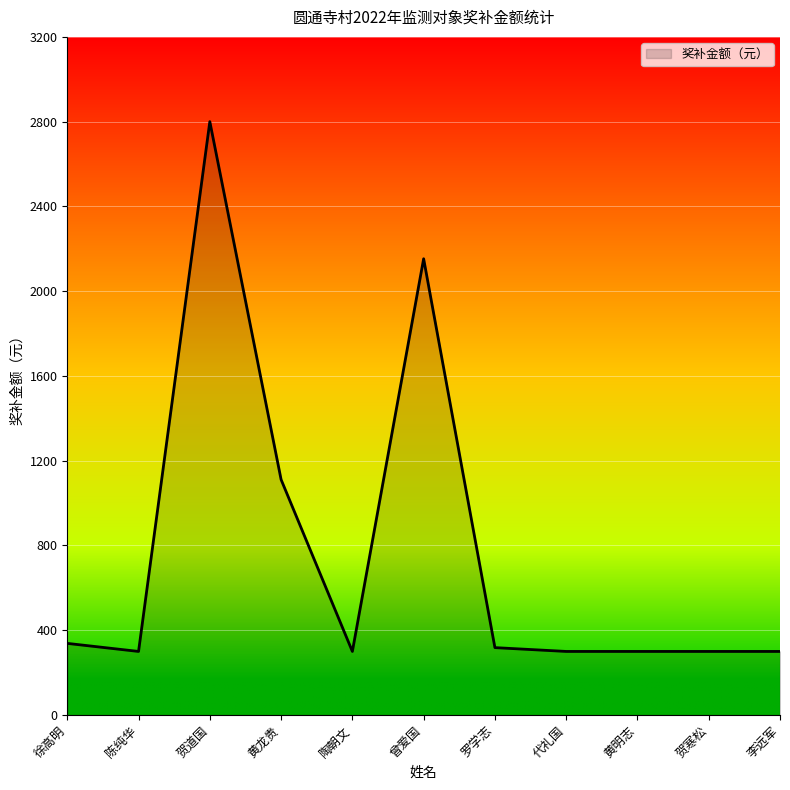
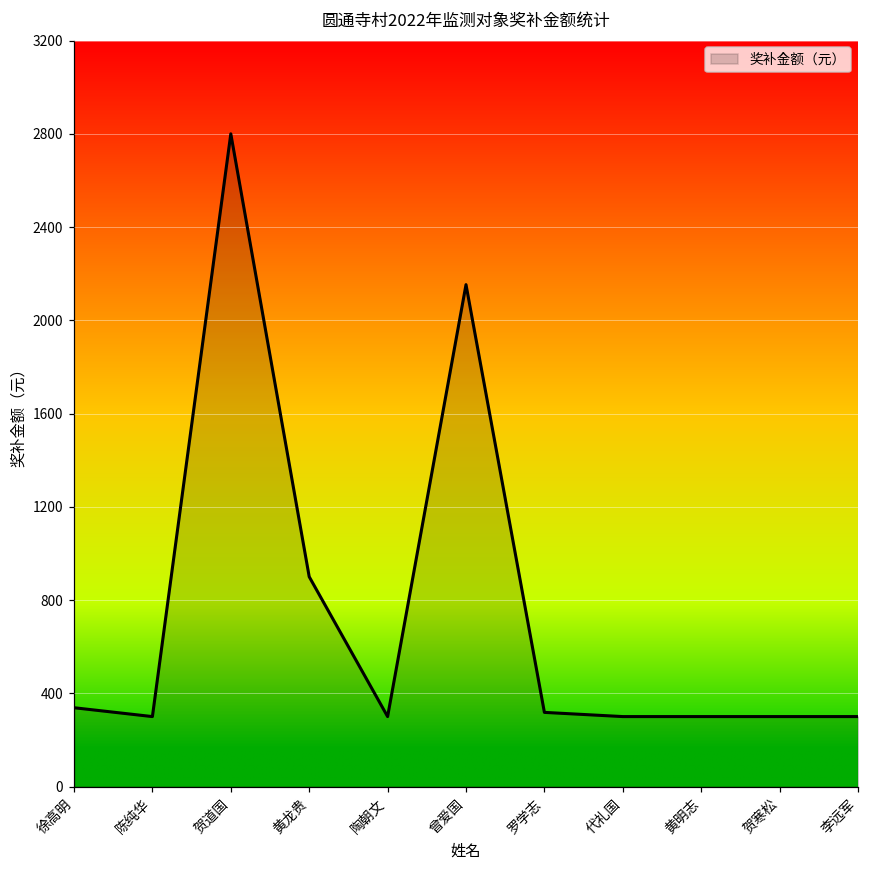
  {
    "徐高明": 340,
    "陈纯华": 300,
    "贺道国": 2800,
-   "黄龙贵": 1110,
+   "黄龙贵": 900,
    "陶朝文": 300,
    "曾爱国": 2150,
    "罗学志": 320,
    "代礼国": 300,
    "黄明志": 300,
    "贺寒松": 300,
    "李远军": 300
  }
